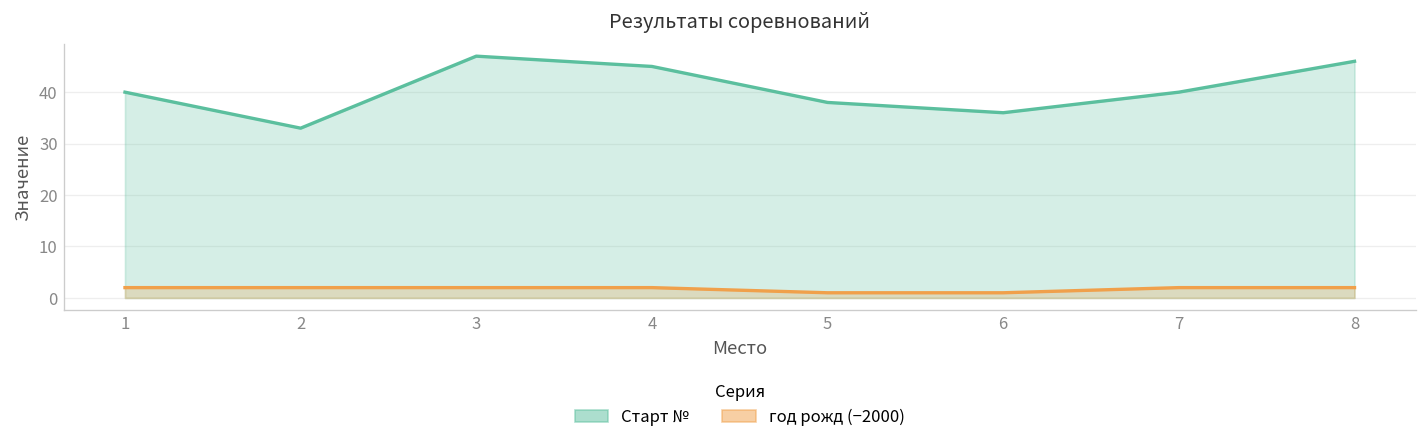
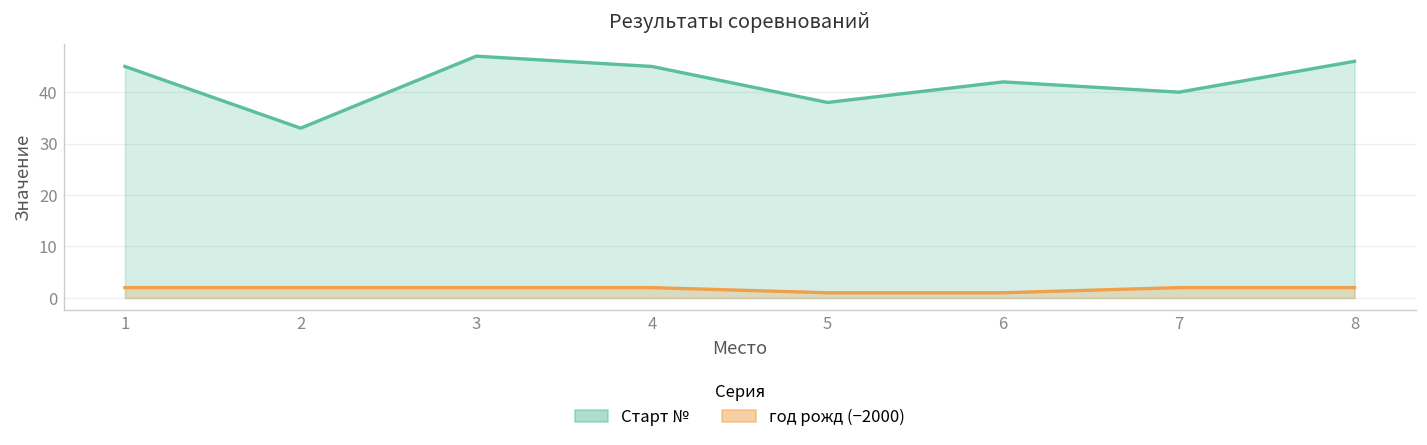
  {
    "Старт №": {
-     "1": 40,
+     "1": 45,
      "2": 33,
      "3": 47,
      "4": 45,
      "5": 38,
-     "6": 36,
+     "6": 42,
      "7": 40,
      "8": 46
    },
    "год рожд (−2000)": {
      "1": 2,
      "2": 2,
      "3": 2,
      "4": 2,
      "5": 1,
      "6": 1,
      "7": 2,
      "8": 2
    }
  }
